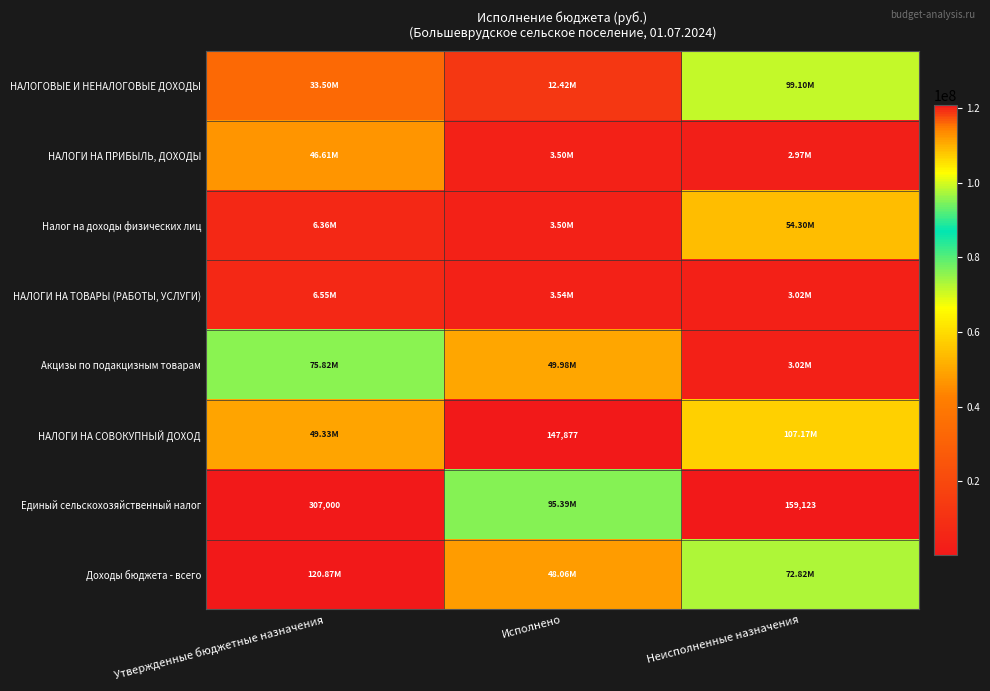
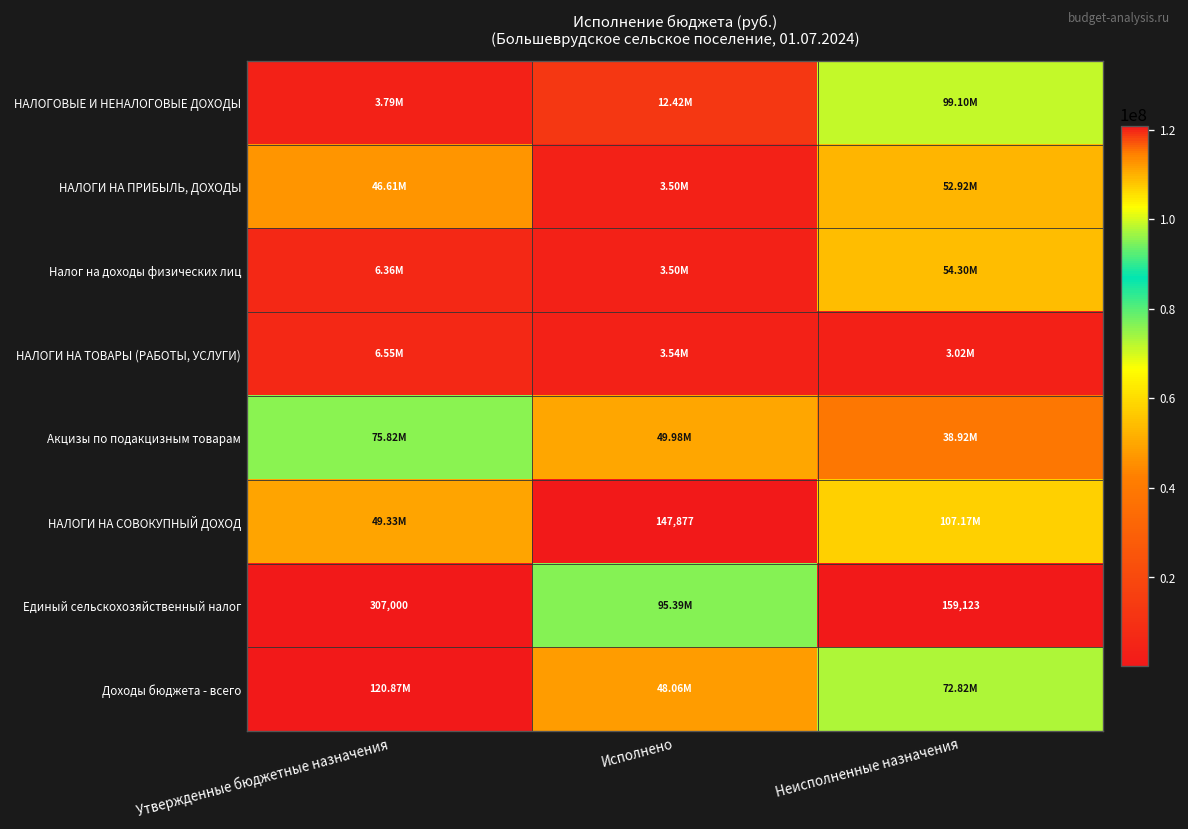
  {
    "НАЛОГОВЫЕ И НЕНАЛОГОВЫЕ ДОХОДЫ": {
-     "Утвержденные бюджетные назначения": "33.50M",
+     "Утвержденные бюджетные назначения": "3.79M",
      "Исполнено": "12.42M",
      "Неисполненные назначения": "99.10M"
    },
    "НАЛОГИ НА ПРИБЫЛЬ, ДОХОДЫ": {
      "Утвержденные бюджетные назначения": "46.61M",
      "Исполнено": "3.50M",
-     "Неисполненные назначения": "2.97M"
+     "Неисполненные назначения": "52.92M"
    },
    "Налог на доходы физических лиц": {
      "Утвержденные бюджетные назначения": "6.36M",
      "Исполнено": "3.50M",
      "Неисполненные назначения": "54.30M"
    },
    "НАЛОГИ НА ТОВАРЫ (РАБОТЫ, УСЛУГИ)": {
      "Утвержденные бюджетные назначения": "6.55M",
      "Исполнено": "3.54M",
      "Неисполненные назначения": "3.02M"
    },
    "Акцизы по подакцизным товарам": {
      "Утвержденные бюджетные назначения": "75.82M",
      "Исполнено": "49.98M",
-     "Неисполненные назначения": "3.02M"
+     "Неисполненные назначения": "38.92M"
    },
    "НАЛОГИ НА СОВОКУПНЫЙ ДОХОД": {
      "Утвержденные бюджетные назначения": "49.33M",
      "Исполнено": "147,877",
      "Неисполненные назначения": "107.17M"
    },
    "Единый сельскохозяйственный налог": {
      "Утвержденные бюджетные назначения": "307,000",
      "Исполнено": "95.39M",
      "Неисполненные назначения": "159,123"
    },
    "Доходы бюджета - всего": {
      "Утвержденные бюджетные назначения": "120.87M",
      "Исполнено": "48.06M",
      "Неисполненные назначения": "72.82M"
    }
  }
